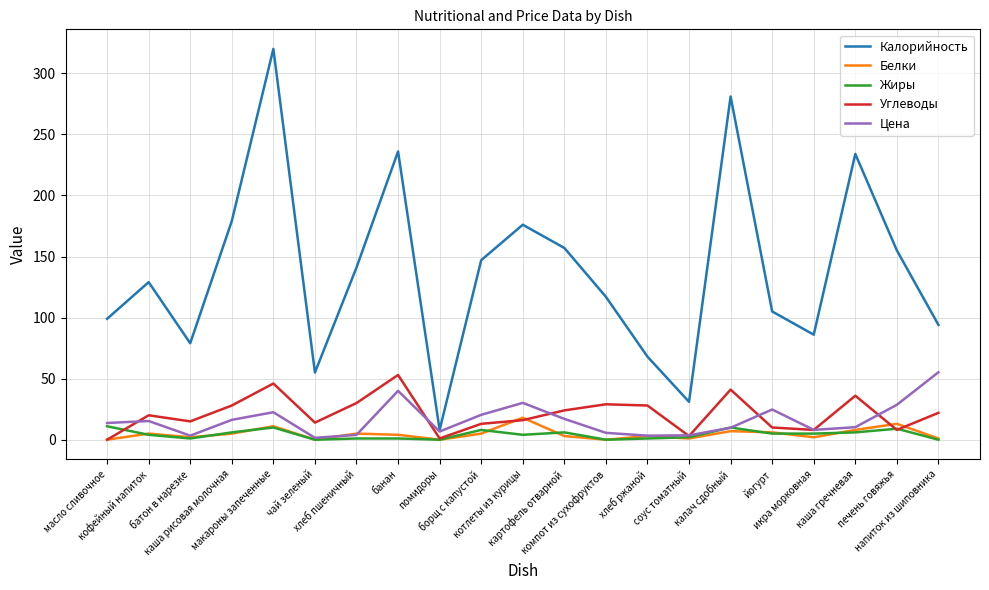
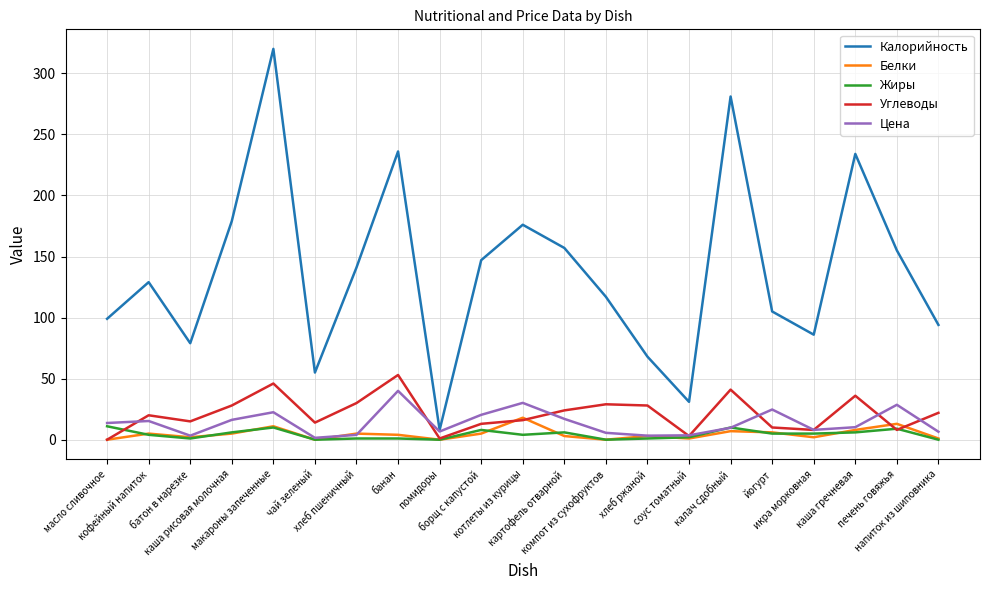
  {
    "Калорийность": {
      "масло сливочное": 99,
      "кофейный напиток": 129,
      "батон в нарезке": 79,
      "каша рисовая молочная": 179,
      "макароны запеченные": 320,
      "чай зеленый": 55,
      "хлеб пшеничный": 141,
      "банан": 236,
      "борщ с капустой": 147,
      "котлеты из курицы": 176,
      "картофель отварной": 157,
      "компот из сухофруктов": 117,
      "хлеб ржаной": 68,
      "соус томатный": 31,
      "калач сдобный": 281,
      "йогурт": 105,
      "икра морковная": 86,
      "каша гречневая": 234,
      "печень говяжья": 155,
      "напиток из шиповника": 94
    },
    "Белки": {
      "банан": 4,
      "борщ с капустой": 5,
      "картофель отварной": 3,
      "калач сдобный": 7,
      "икра морковная": 2,
      "печень говяжья": 13
    },
    "Жиры": {
      "масло сливочное": 11,
      "хлеб пшеничный": 1,
      "банан": 1,
      "борщ с капустой": 8,
      "котлеты из курицы": 4,
      "картофель отварной": 6,
      "икра морковная": 5
    },
    "Углеводы": {
      "кофейный напиток": 20,
      "батон в нарезке": 15,
      "каша рисовая молочная": 28,
      "макароны запеченные": 46,
      "чай зеленый": 14,
      "хлеб пшеничный": 30,
      "банан": 53,
      "борщ с капустой": 13,
      "картофель отварной": 24,
      "компот из сухофруктов": 29,
      "хлеб ржаной": 28,
      "калач сдобный": 41,
      "йогурт": 10,
      "каша гречневая": 36,
      "напиток из шиповника": 22
    },
    "Цена": {
      "масло сливочное": 14,
      "кофейный напиток": 15,
      "каша рисовая молочная": 16,
      "макароны запеченные": 22,
      "банан": 40,
      "борщ с капустой": 20,
      "котлеты из курицы": 30,
      "картофель отварной": 17,
      "компот из сухофруктов": 6,
      "йогурт": 25,
      "каша гречневая": 10,
      "печень говяжья": 29,
-     "напиток из шиповника": 55
+     "напиток из шиповника": 7
    }
  }
